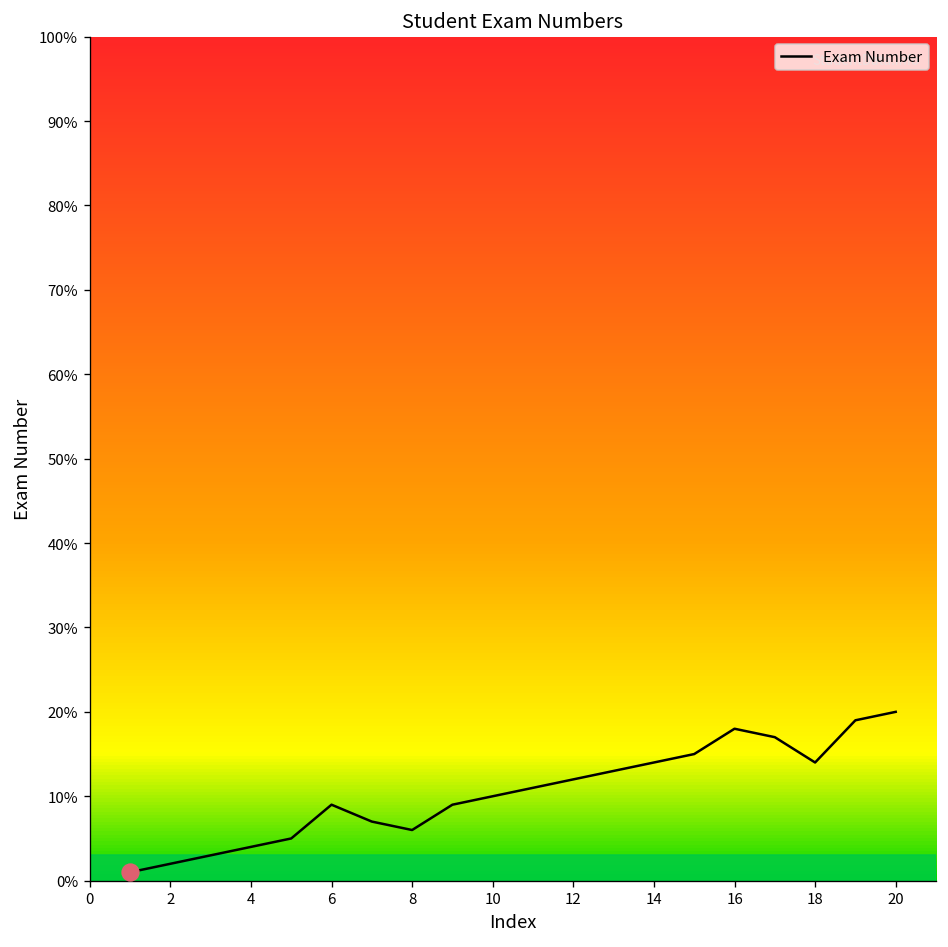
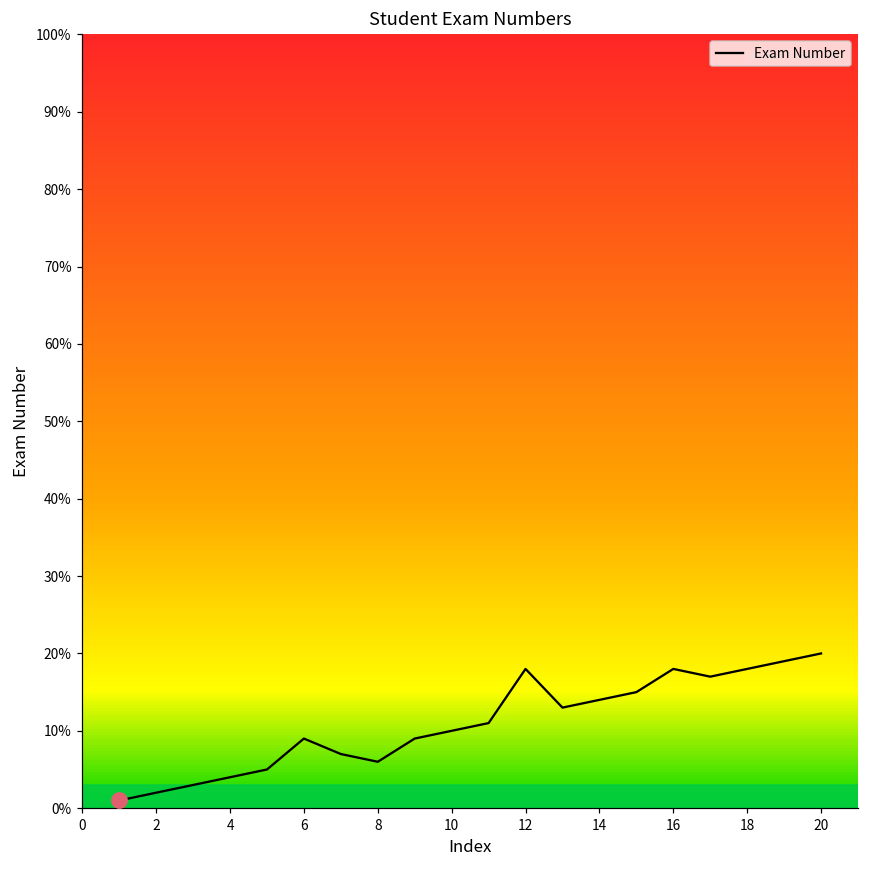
  {
    "Exam Number": {
      "4": "4%",
      "6": "9%",
      "8": "6%",
      "10": "10%",
-     "12": "12%",
+     "12": "18%",
      "14": "14%",
      "16": "18%",
-     "18": "14%",
+     "18": "18%",
      "20": "20%"
    }
  }
